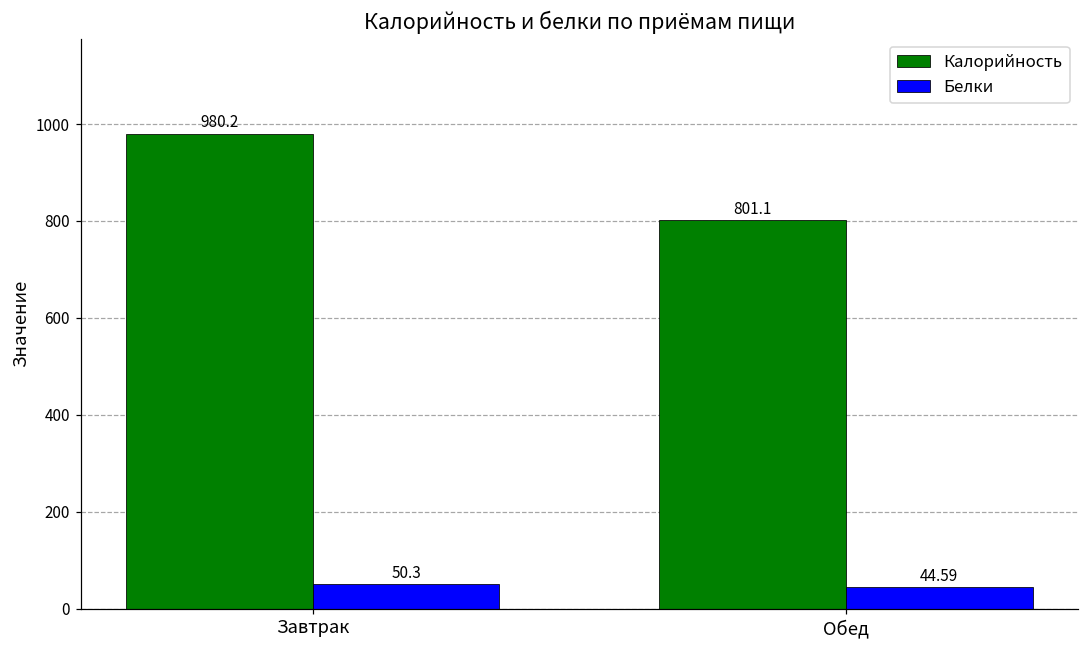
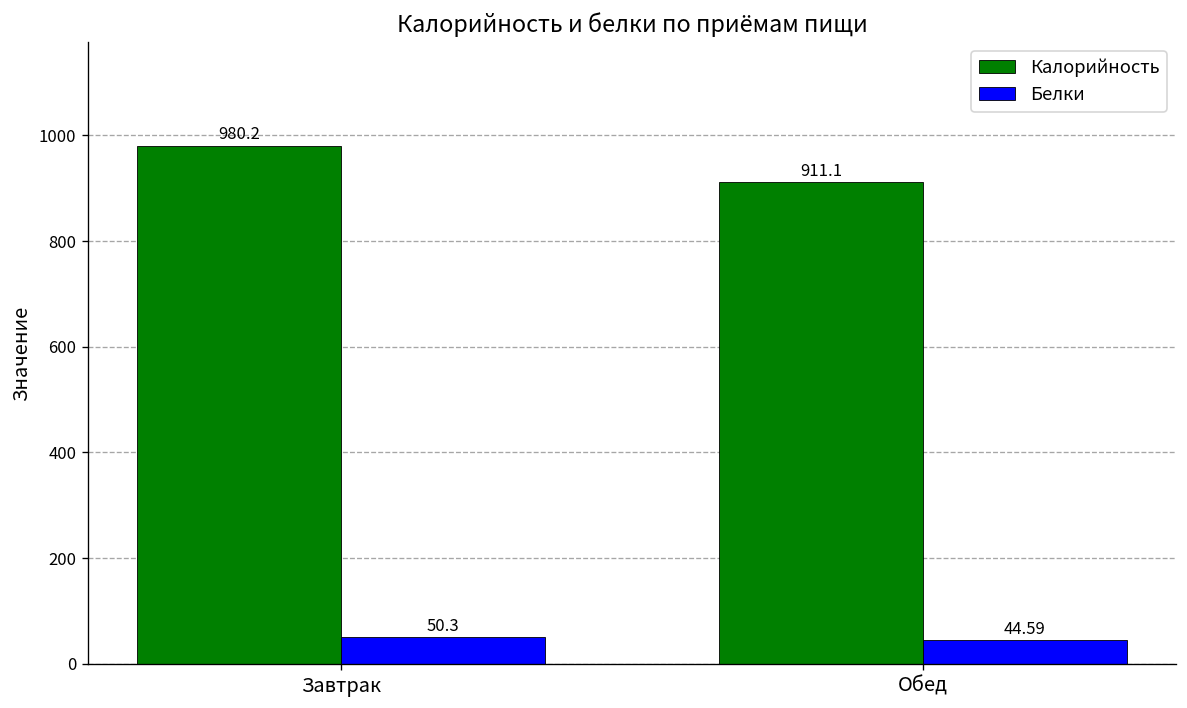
  {
    "Калорийность": {
      "Завтрак": 980.2,
-     "Обед": 801.1
+     "Обед": 911.1
    },
    "Белки": {
      "Завтрак": 50.3,
      "Обед": 44.59
    }
  }
